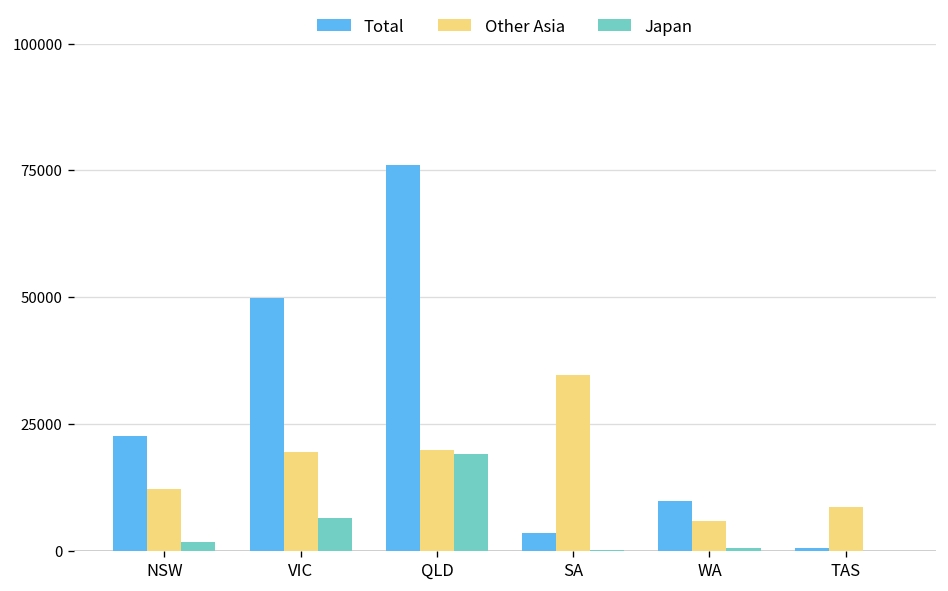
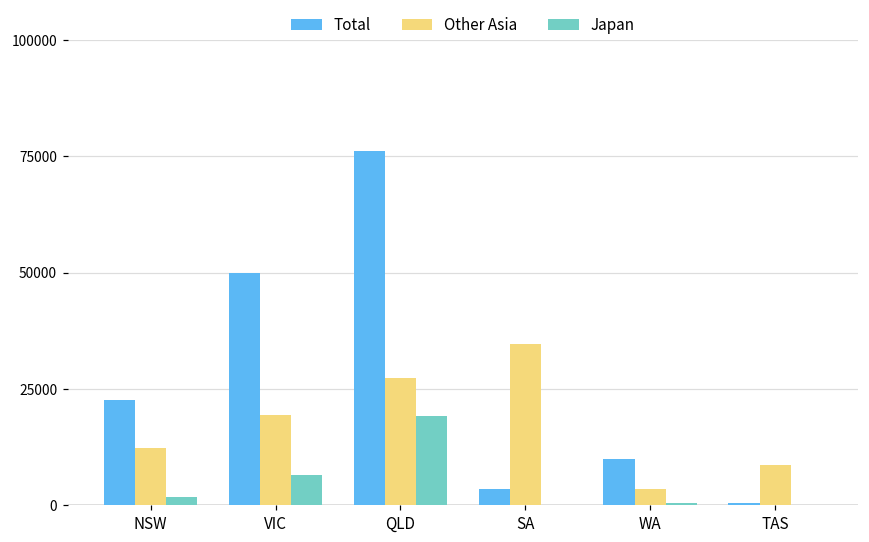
  {
    "Other Asia": {
      "NSW": 12000,
      "VIC": 19000,
-     "QLD": 20000,
+     "QLD": 27000,
      "SA": 35000,
-     "WA": 6000,
+     "WA": 3000,
      "TAS": 9000
    }
  }
